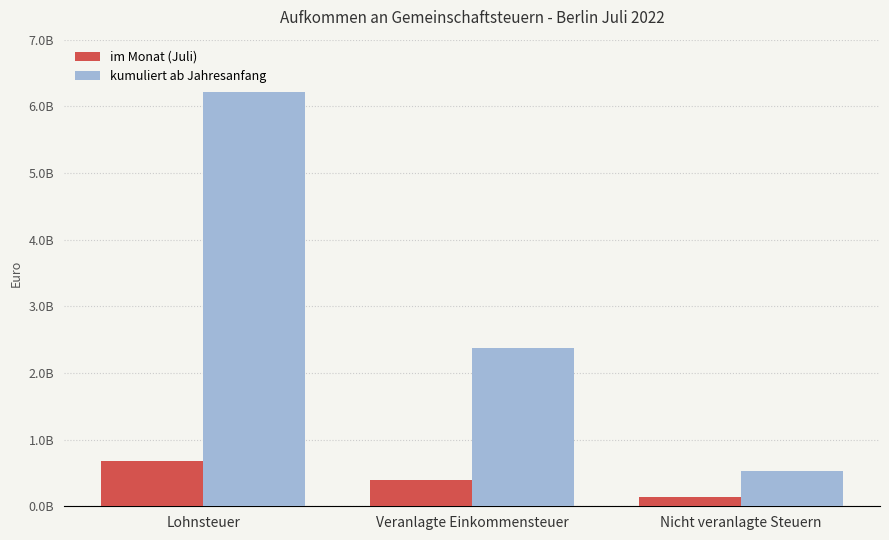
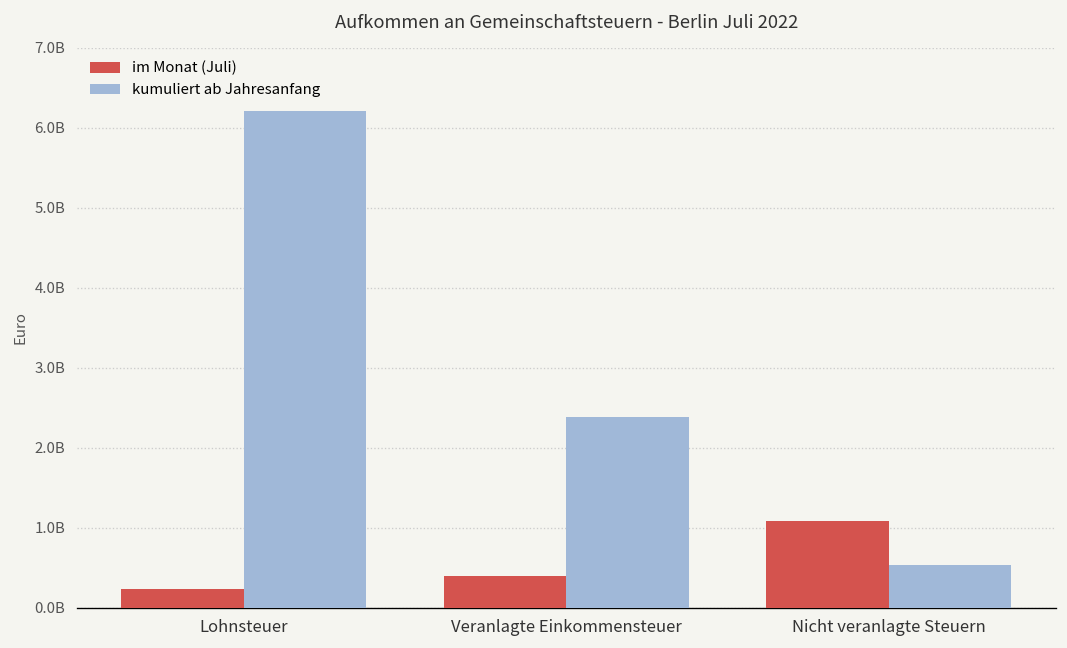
  {
    "im Monat (Juli)": {
-     "Lohnsteuer": 700000000,
+     "Lohnsteuer": 200000000,
      "Veranlagte Einkommensteuer": 400000000,
-     "Nicht veranlagte Steuern": 100000000
+     "Nicht veranlagte Steuern": 1100000000
    },
    "kumuliert ab Jahresanfang": {
      "Lohnsteuer": 6200000000,
      "Veranlagte Einkommensteuer": 2400000000,
      "Nicht veranlagte Steuern": 500000000
    }
  }
